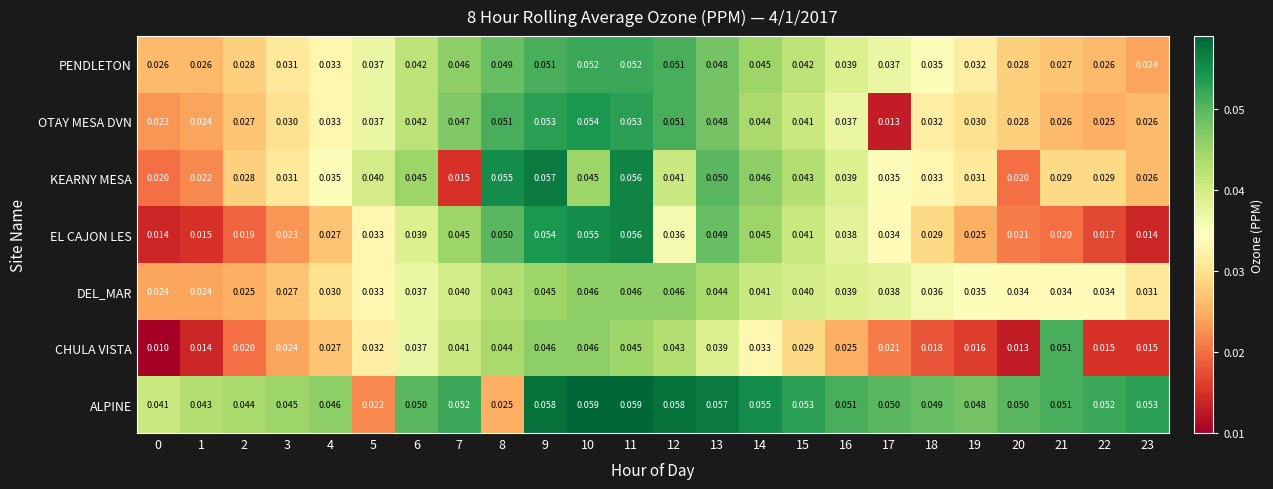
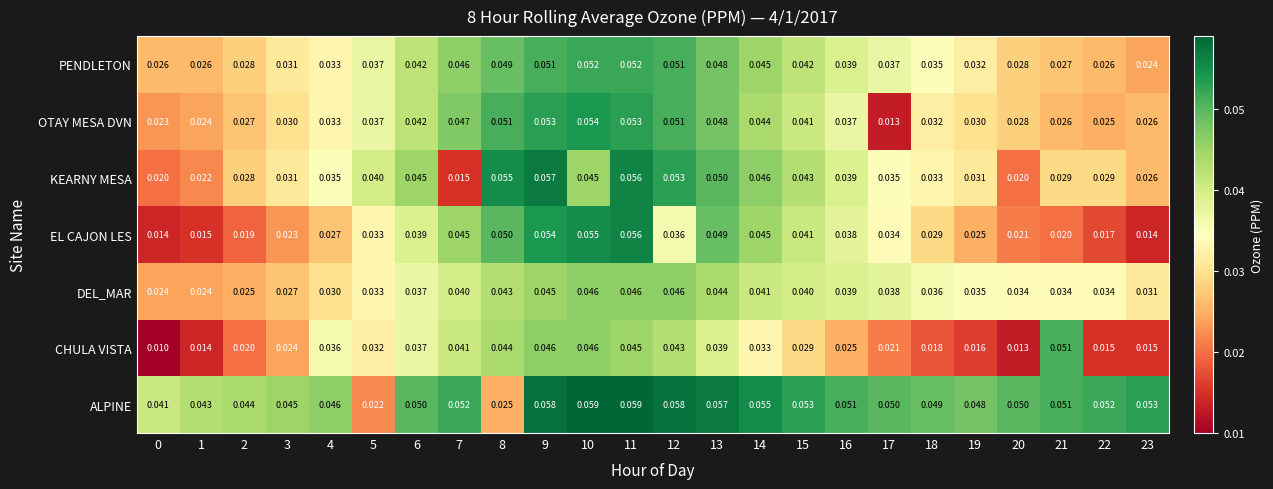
  {
    "PENDLETON": {
      "0": 0.026,
      "1": 0.026,
      "2": 0.028,
      "3": 0.031,
      "4": 0.033,
      "5": 0.037,
      "6": 0.042,
      "7": 0.046,
      "8": 0.049,
      "9": 0.051,
      "10": 0.052,
      "11": 0.052,
      "12": 0.051,
      "13": 0.048,
      "14": 0.045,
      "15": 0.042,
      "16": 0.039,
      "17": 0.037,
      "18": 0.035,
      "19": 0.032,
      "20": 0.028,
      "21": 0.027,
      "22": 0.026,
      "23": 0.024
    },
    "OTAY MESA DVN": {
      "0": 0.023,
      "1": 0.024,
      "2": 0.027,
      "3": 0.030,
      "4": 0.033,
      "5": 0.037,
      "6": 0.042,
      "7": 0.047,
      "8": 0.051,
      "9": 0.053,
      "10": 0.054,
      "11": 0.053,
      "12": 0.051,
      "13": 0.048,
      "14": 0.044,
      "15": 0.041,
      "16": 0.037,
      "17": 0.013,
      "18": 0.032,
      "19": 0.030,
      "20": 0.028,
      "21": 0.026,
      "22": 0.025,
      "23": 0.026
    },
    "KEARNY MESA": {
      "0": 0.020,
      "1": 0.022,
      "2": 0.028,
      "3": 0.031,
      "4": 0.035,
      "5": 0.040,
      "6": 0.045,
      "7": 0.015,
      "8": 0.055,
      "9": 0.057,
      "10": 0.045,
      "11": 0.056,
-     "12": 0.041,
+     "12": 0.053,
      "13": 0.050,
      "14": 0.046,
      "15": 0.043,
      "16": 0.039,
      "17": 0.035,
      "18": 0.033,
      "19": 0.031,
      "20": 0.020,
      "21": 0.029,
      "22": 0.029,
      "23": 0.026
    },
    "EL CAJON LES": {
      "0": 0.014,
      "1": 0.015,
      "2": 0.019,
      "3": 0.023,
      "4": 0.027,
      "5": 0.033,
      "6": 0.039,
      "7": 0.045,
      "8": 0.050,
      "9": 0.054,
      "10": 0.055,
      "11": 0.056,
      "12": 0.036,
      "13": 0.049,
      "14": 0.045,
      "15": 0.041,
      "16": 0.038,
      "17": 0.034,
      "18": 0.029,
      "19": 0.025,
      "20": 0.021,
      "21": 0.020,
      "22": 0.017,
      "23": 0.014
    },
    "DEL_MAR": {
      "0": 0.024,
      "1": 0.024,
      "2": 0.025,
      "3": 0.027,
      "4": 0.030,
      "5": 0.033,
      "6": 0.037,
      "7": 0.040,
      "8": 0.043,
      "9": 0.045,
      "10": 0.046,
      "11": 0.046,
      "12": 0.046,
      "13": 0.044,
      "14": 0.041,
      "15": 0.040,
      "16": 0.039,
      "17": 0.038,
      "18": 0.036,
      "19": 0.035,
      "20": 0.034,
      "21": 0.034,
      "22": 0.034,
      "23": 0.031
    },
    "CHULA VISTA": {
      "0": 0.010,
      "1": 0.014,
      "2": 0.020,
      "3": 0.024,
-     "4": 0.027,
+     "4": 0.036,
      "5": 0.032,
      "6": 0.037,
      "7": 0.041,
      "8": 0.044,
      "9": 0.046,
      "10": 0.046,
      "11": 0.045,
      "12": 0.043,
      "13": 0.039,
      "14": 0.033,
      "15": 0.029,
      "16": 0.025,
      "17": 0.021,
      "18": 0.018,
      "19": 0.016,
      "20": 0.013,
      "21": 0.051,
      "22": 0.015,
      "23": 0.015
    },
    "ALPINE": {
      "0": 0.041,
      "1": 0.043,
      "2": 0.044,
      "3": 0.045,
      "4": 0.046,
      "5": 0.022,
      "6": 0.050,
      "7": 0.052,
      "8": 0.025,
      "9": 0.058,
      "10": 0.059,
      "11": 0.059,
      "12": 0.058,
      "13": 0.057,
      "14": 0.055,
      "15": 0.053,
      "16": 0.051,
      "17": 0.050,
      "18": 0.049,
      "19": 0.048,
      "20": 0.050,
      "21": 0.051,
      "22": 0.052,
      "23": 0.053
    }
  }
